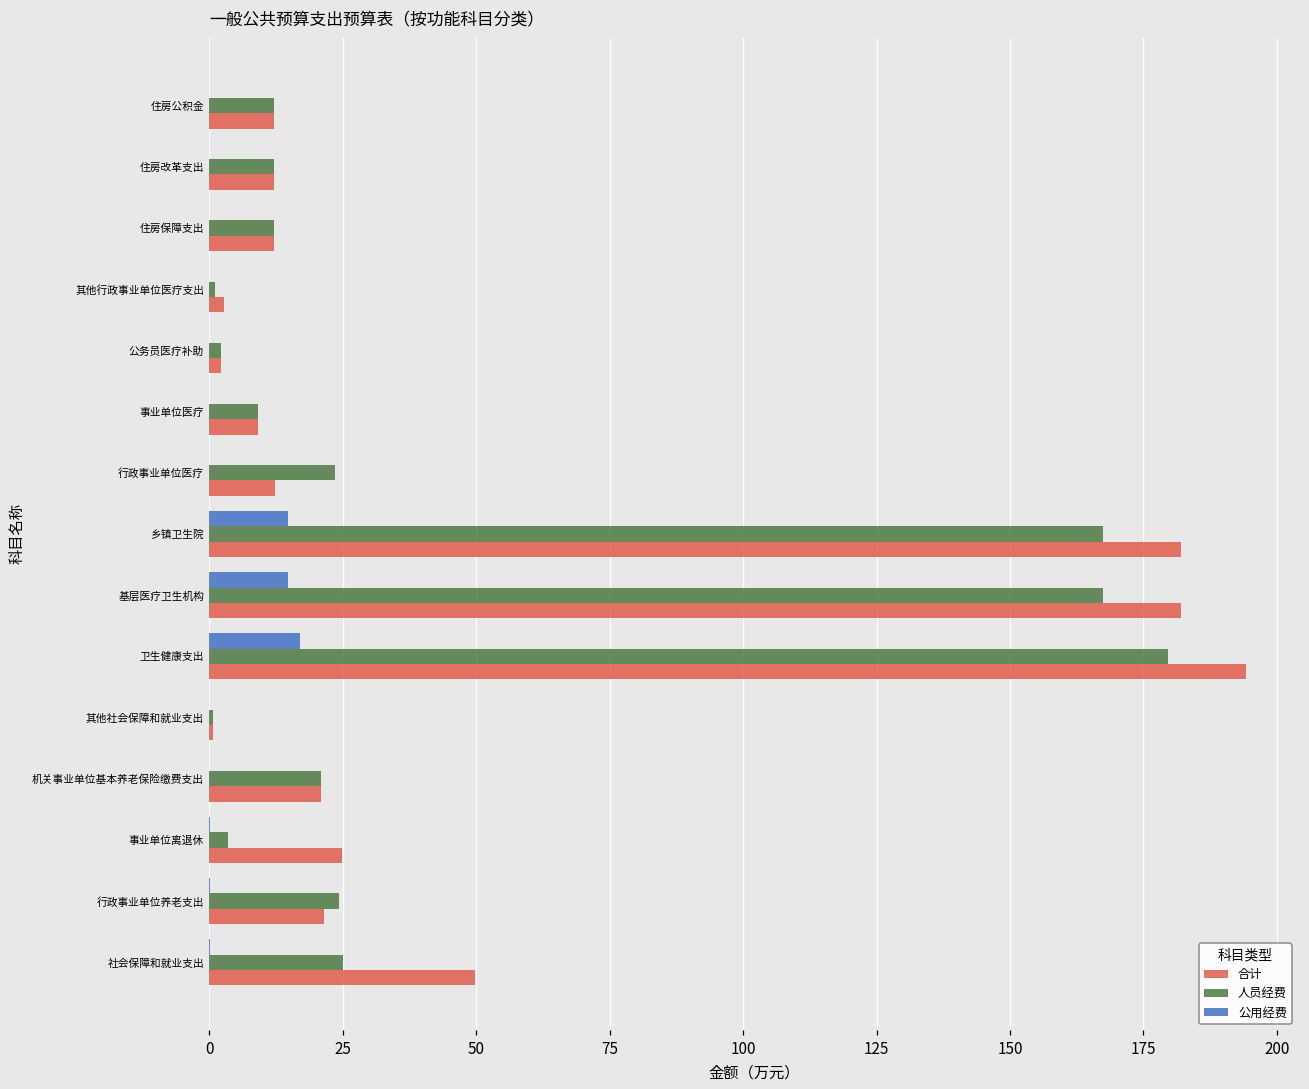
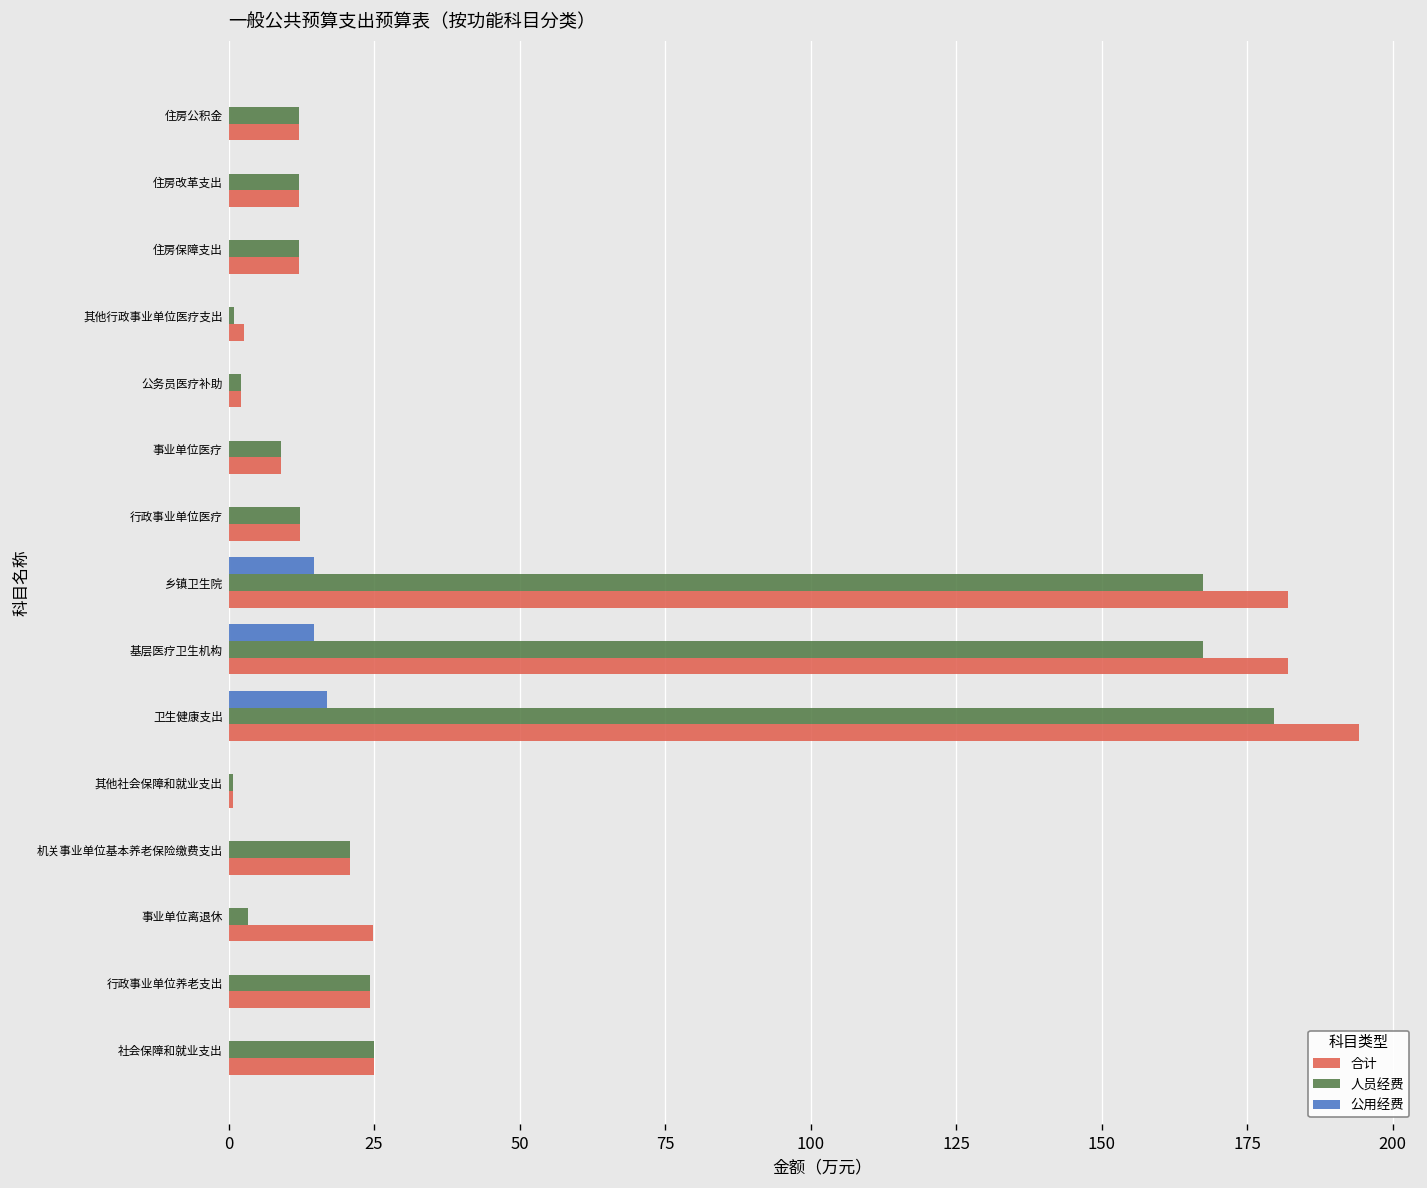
  {
    "合计": {
      "住房公积金": 12,
      "住房改革支出": 12,
      "住房保障支出": 12,
      "其他行政事业单位医疗支出": 3,
      "公务员医疗补助": 2,
      "事业单位医疗": 9,
      "行政事业单位医疗": 12,
      "乡镇卫生院": 182,
      "基层医疗卫生机构": 182,
      "卫生健康支出": 194,
      "其他社会保障和就业支出": 1,
      "机关事业单位基本养老保险缴费支出": 21,
      "事业单位离退休": 25,
-     "行政事业单位养老支出": 21,
-     "社会保障和就业支出": 50
+     "行政事业单位养老支出": 24,
+     "社会保障和就业支出": 25
    },
    "人员经费": {
      "住房公积金": 12,
      "住房改革支出": 12,
      "住房保障支出": 12,
      "其他行政事业单位医疗支出": 1,
      "公务员医疗补助": 2,
      "事业单位医疗": 9,
-     "行政事业单位医疗": 24,
+     "行政事业单位医疗": 12,
      "乡镇卫生院": 167,
      "基层医疗卫生机构": 167,
      "卫生健康支出": 180,
      "其他社会保障和就业支出": 1,
      "机关事业单位基本养老保险缴费支出": 21,
      "事业单位离退休": 3,
      "行政事业单位养老支出": 24,
      "社会保障和就业支出": 25
    },
    "公用经费": {
      "住房公积金": 0,
      "住房改革支出": 0,
      "住房保障支出": 0,
      "其他行政事业单位医疗支出": 0,
      "公务员医疗补助": 0,
      "事业单位医疗": 0,
      "行政事业单位医疗": 0,
      "乡镇卫生院": 15,
      "基层医疗卫生机构": 15,
      "卫生健康支出": 17,
      "其他社会保障和就业支出": 0,
      "机关事业单位基本养老保险缴费支出": 0
    }
  }
